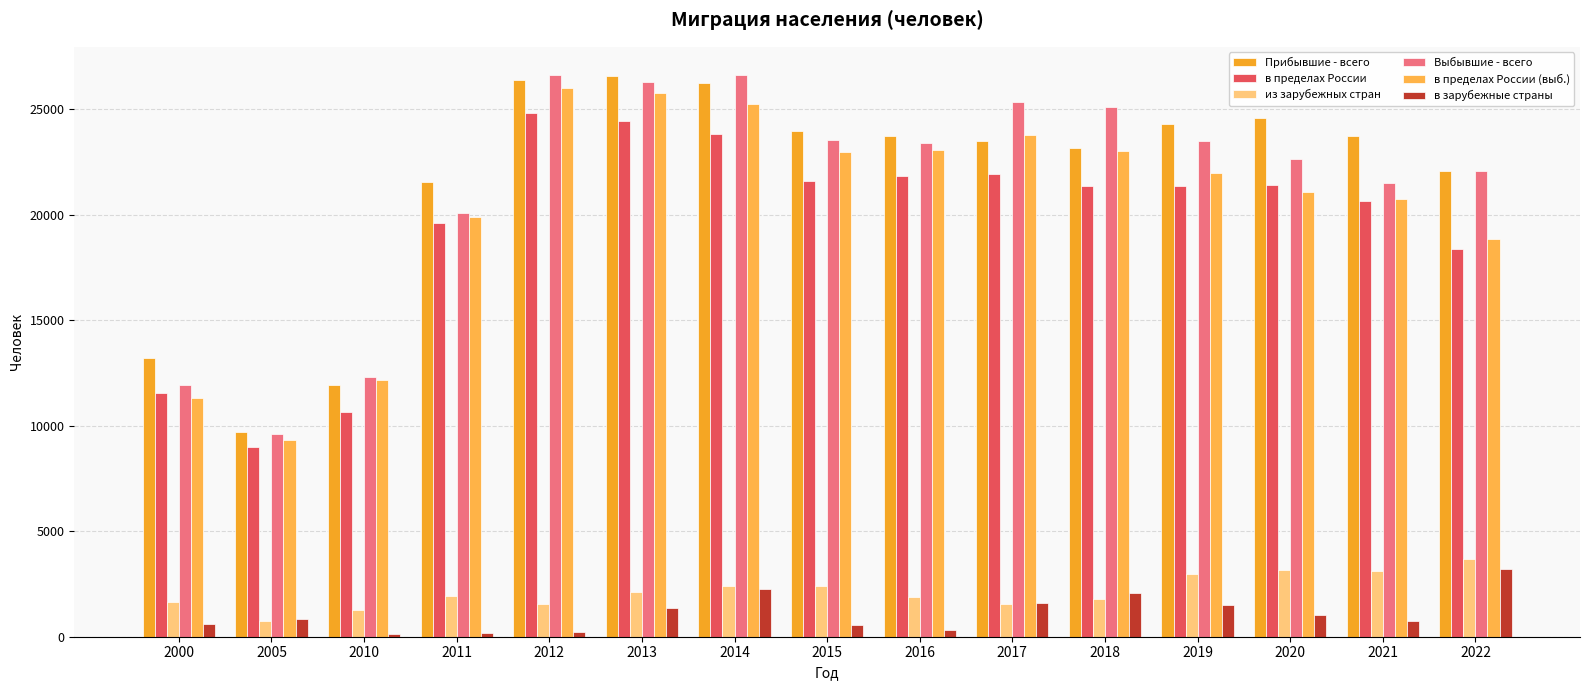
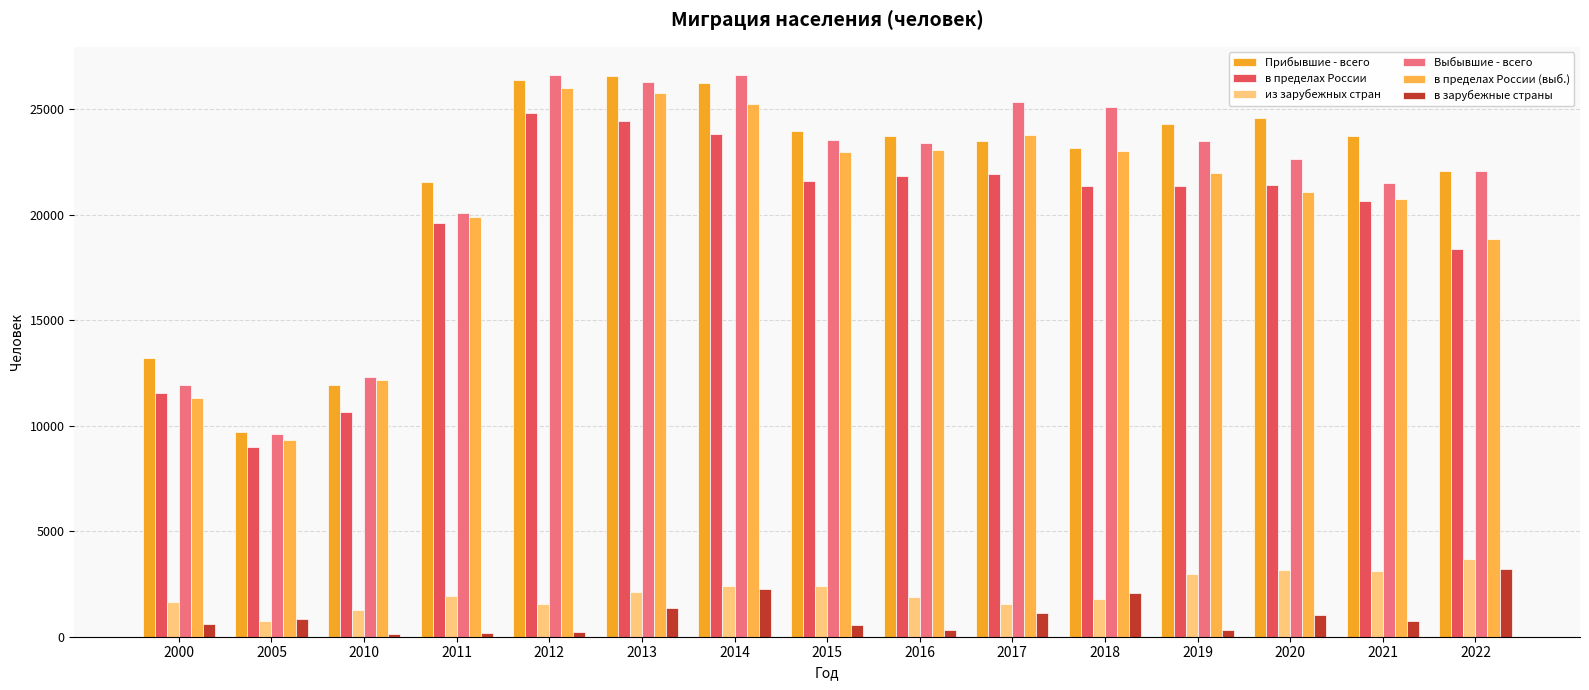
  {
    "в зарубежные страны": {
      "2000": 600,
      "2005": 900,
      "2010": 100,
      "2011": 200,
      "2012": 200,
      "2013": 1400,
      "2014": 2200,
      "2015": 600,
      "2016": 300,
-     "2017": 1600,
+     "2017": 1100,
      "2018": 2100,
-     "2019": 1500,
+     "2019": 300,
      "2020": 1000,
      "2021": 800,
      "2022": 3200
    }
  }
